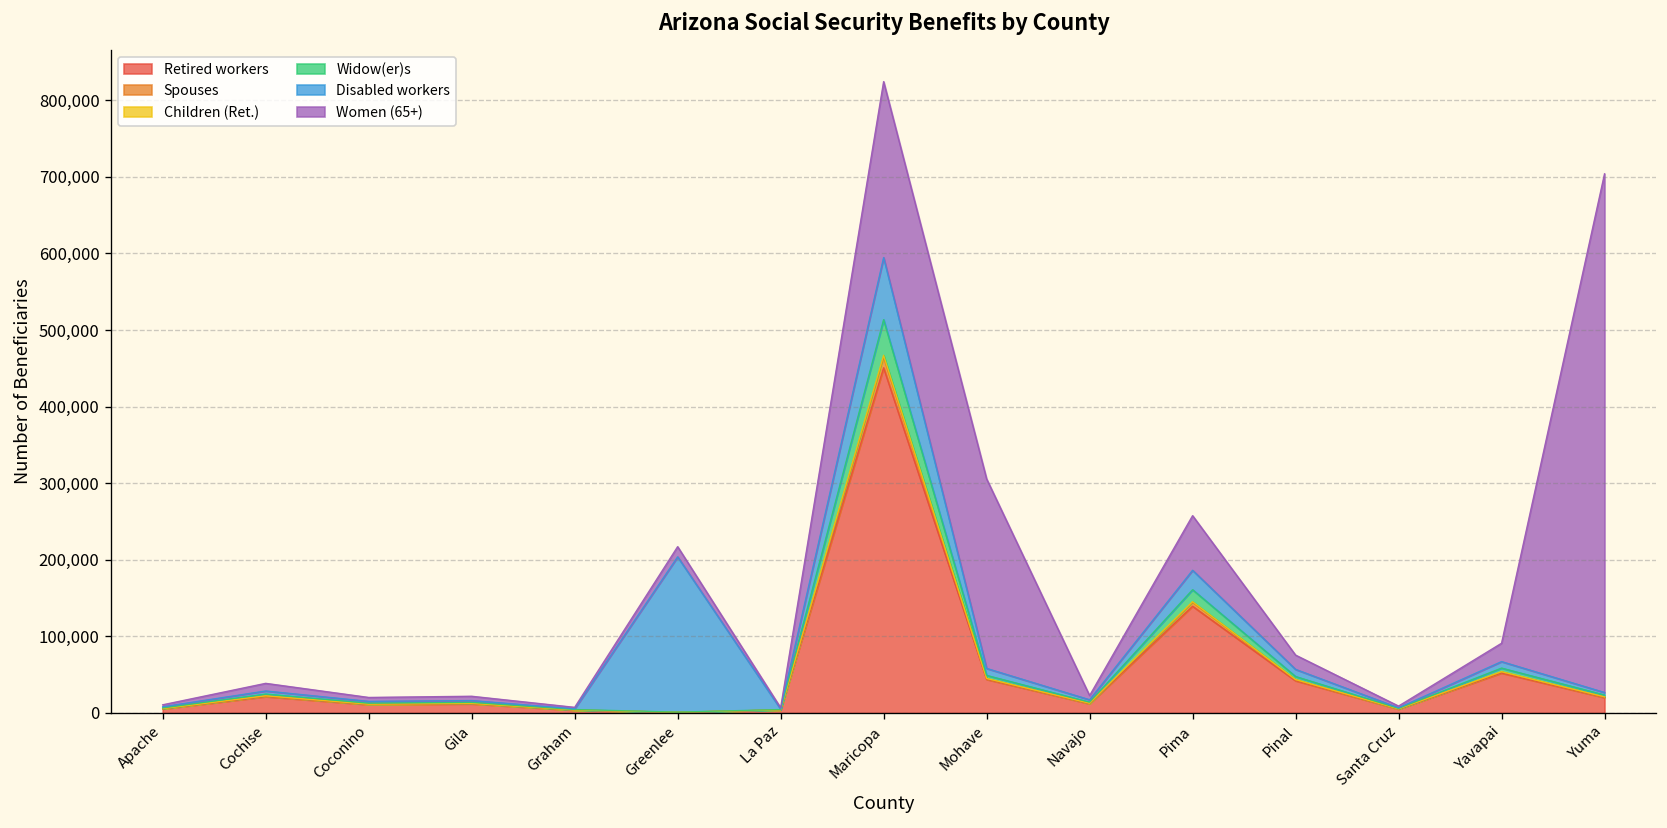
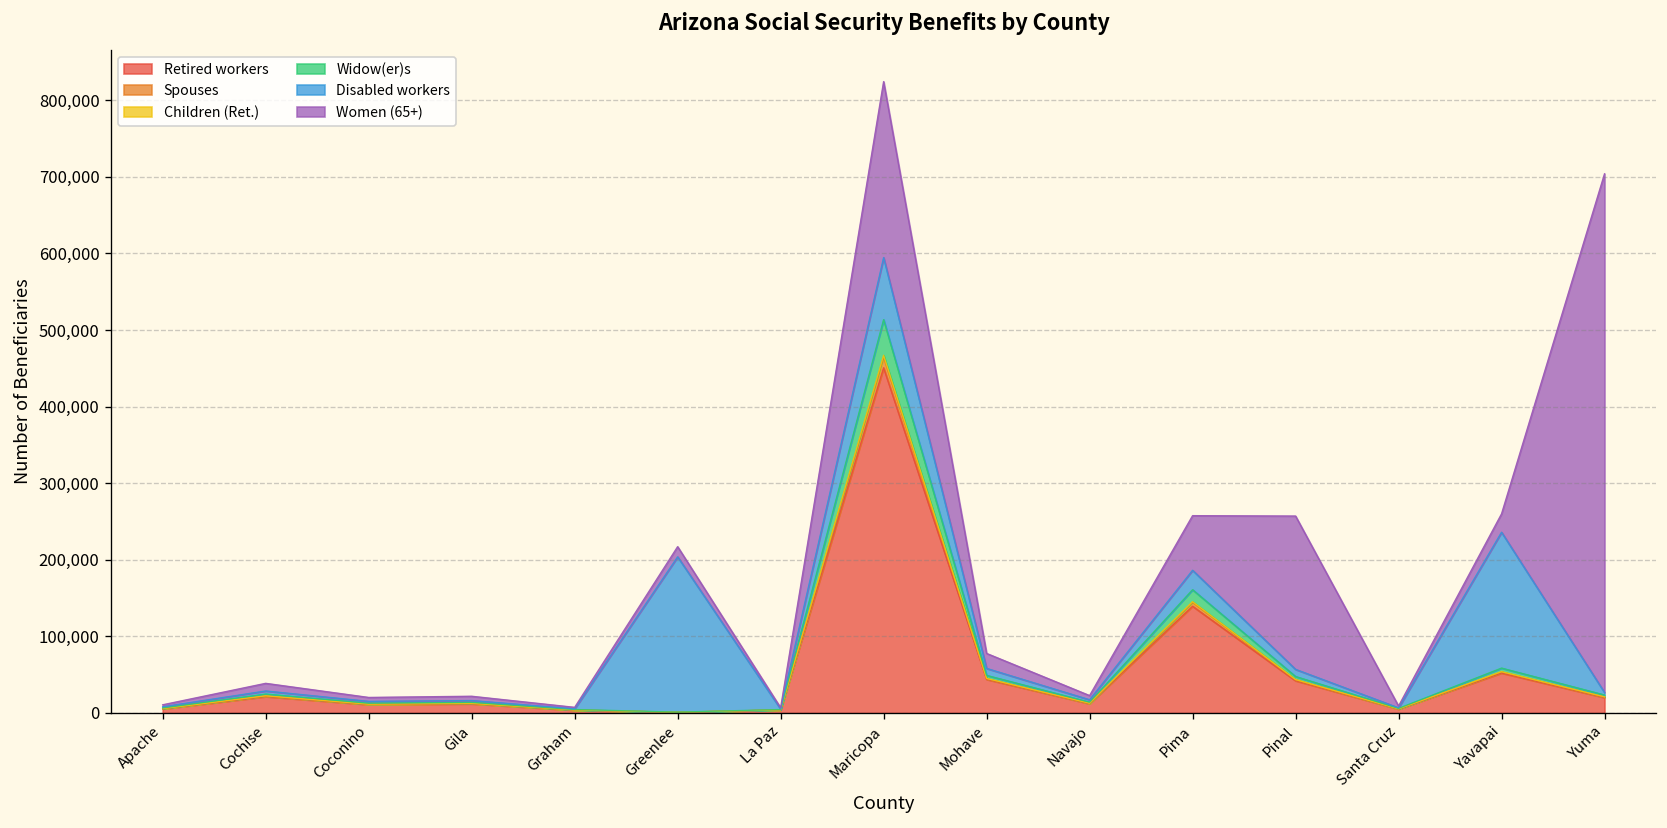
  {
    "Widow(er)s": {
      "Maricopa": "50,000",
      "Mohave": "0",
      "Pima": "20,000",
      "Pinal": "0",
      "Yavapai": "0"
    },
    "Disabled workers": {
      "Cochise": "0",
      "Greenlee": "200,000",
      "Maricopa": "80,000",
      "Mohave": "10,000",
      "Pima": "30,000",
      "Pinal": "10,000",
-     "Yavapai": "10,000"
+     "Yavapai": "180,000"
    },
    "Women (65+)": {
      "Cochise": "10,000",
      "Coconino": "10,000",
      "Gila": "10,000",
      "Greenlee": "10,000",
      "Maricopa": "230,000",
-     "Mohave": "250,000",
+     "Mohave": "20,000",
      "Navajo": "10,000",
      "Pima": "70,000",
-     "Pinal": "20,000",
+     "Pinal": "200,000",
      "Yavapai": "20,000",
      "Yuma": "680,000"
    }
  }
